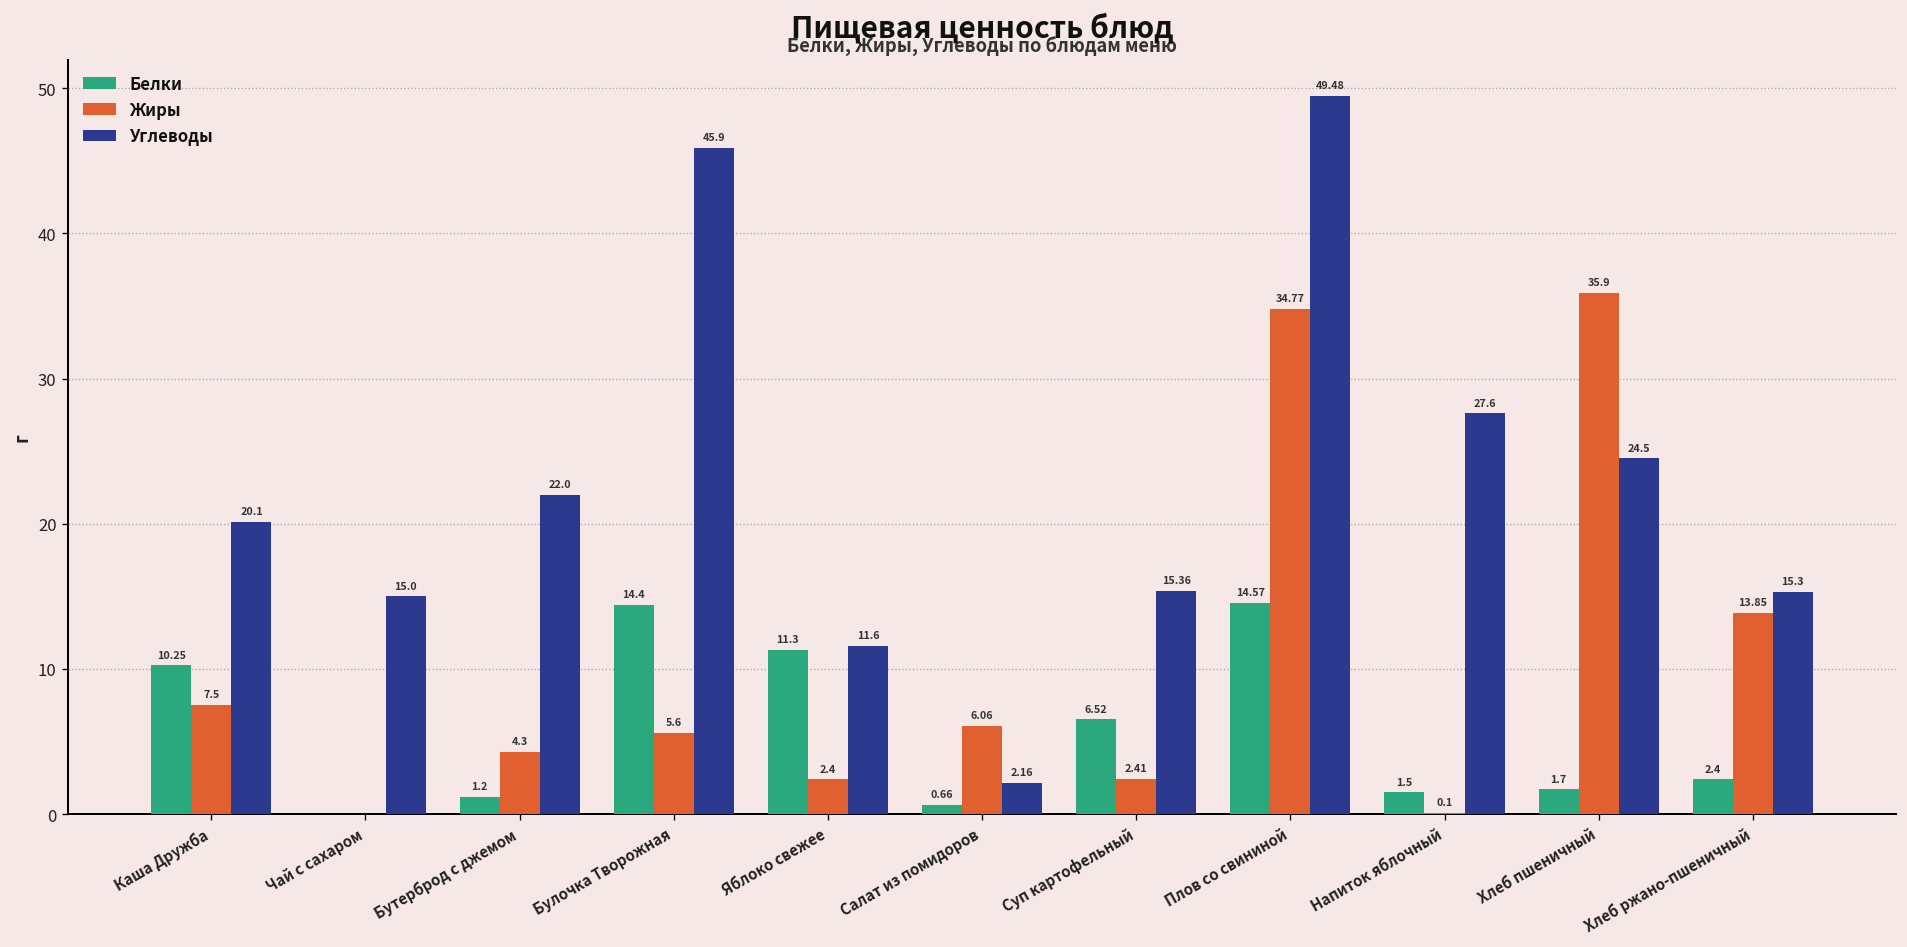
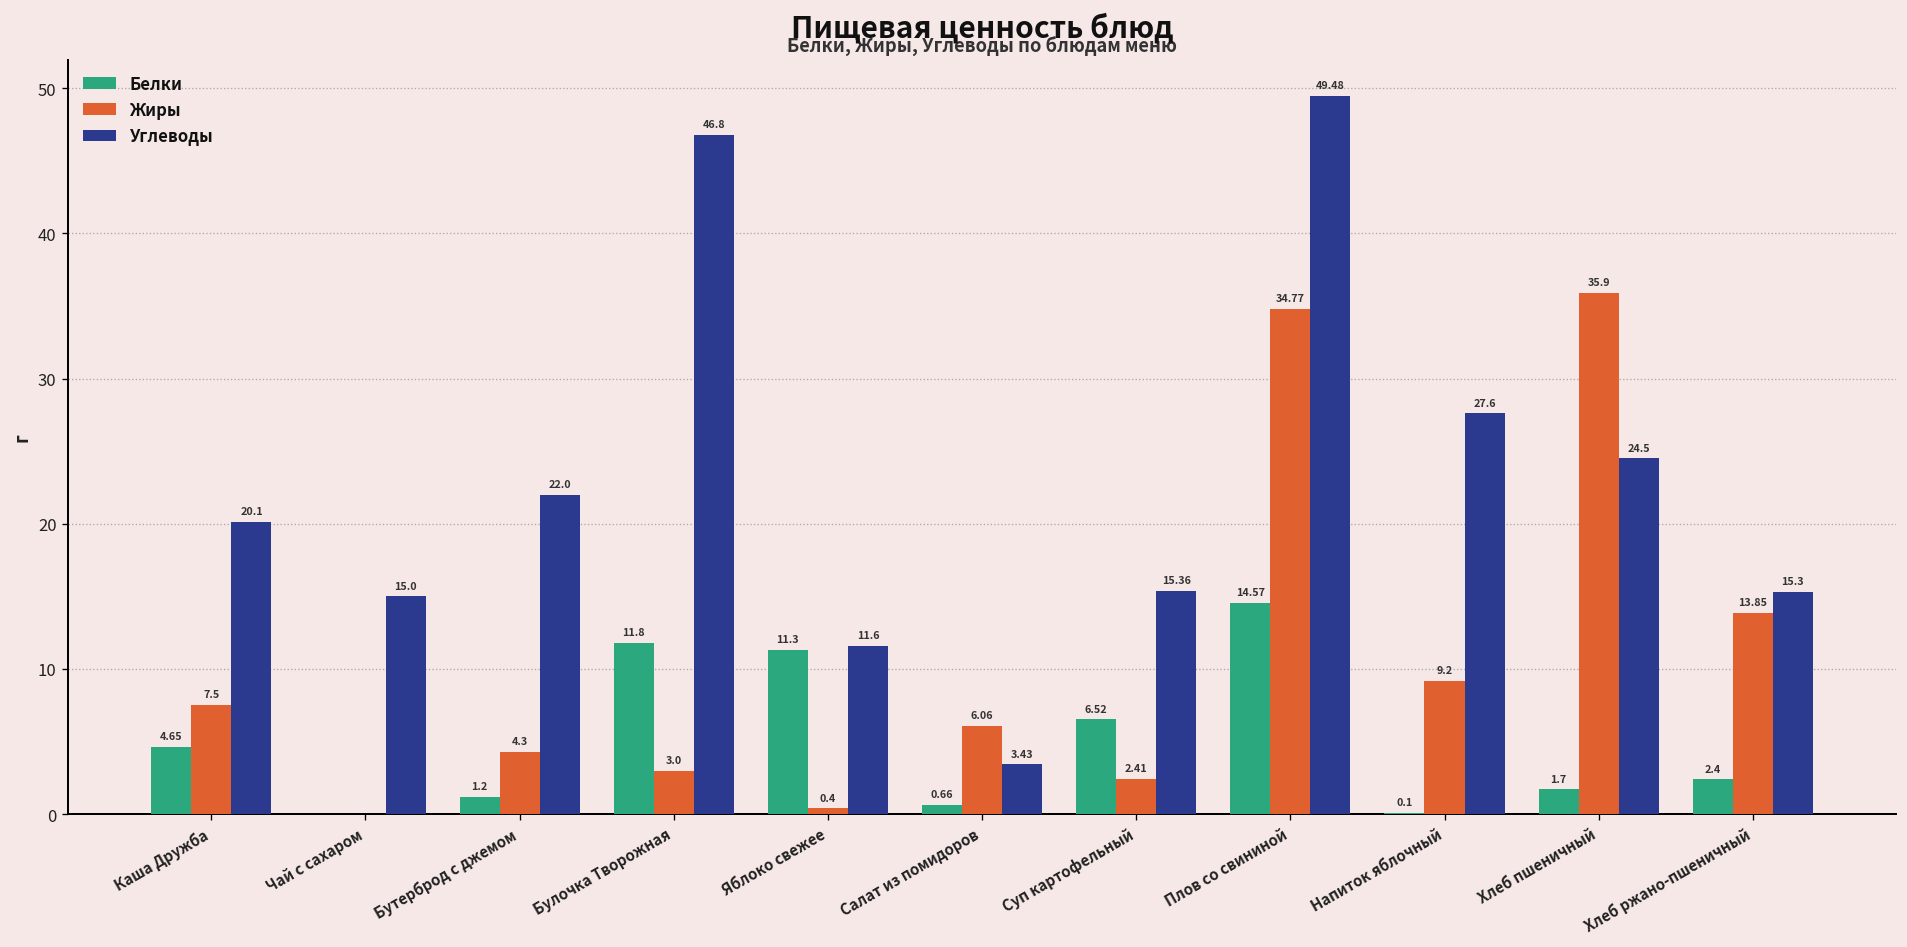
  {
    "Белки": {
-     "Каша Дружба": 10.25,
+     "Каша Дружба": 4.65,
      "Бутерброд с джемом": 1.2,
-     "Булочка Творожная": 14.4,
+     "Булочка Творожная": 11.8,
      "Яблоко свежее": 11.3,
      "Салат из помидоров": 0.66,
      "Суп картофельный": 6.52,
      "Плов со свининой": 14.57,
-     "Напиток яблочный": 1.5,
+     "Напиток яблочный": 0.1,
      "Хлеб пшеничный": 1.7,
      "Хлеб ржано-пшеничный": 2.4
    },
    "Жиры": {
      "Каша Дружба": 7.5,
      "Бутерброд с джемом": 4.3,
-     "Булочка Творожная": 5.6,
-     "Яблоко свежее": 2.4,
+     "Булочка Творожная": 3.0,
+     "Яблоко свежее": 0.4,
      "Салат из помидоров": 6.06,
      "Суп картофельный": 2.41,
      "Плов со свининой": 34.77,
-     "Напиток яблочный": 0.1,
+     "Напиток яблочный": 9.2,
      "Хлеб пшеничный": 35.9,
      "Хлеб ржано-пшеничный": 13.85
    },
    "Углеводы": {
      "Каша Дружба": 20.1,
      "Чай с сахаром": 15.0,
      "Бутерброд с джемом": 22.0,
-     "Булочка Творожная": 45.9,
+     "Булочка Творожная": 46.8,
      "Яблоко свежее": 11.6,
-     "Салат из помидоров": 2.16,
+     "Салат из помидоров": 3.43,
      "Суп картофельный": 15.36,
      "Плов со свининой": 49.48,
      "Напиток яблочный": 27.6,
      "Хлеб пшеничный": 24.5,
      "Хлеб ржано-пшеничный": 15.3
    }
  }
